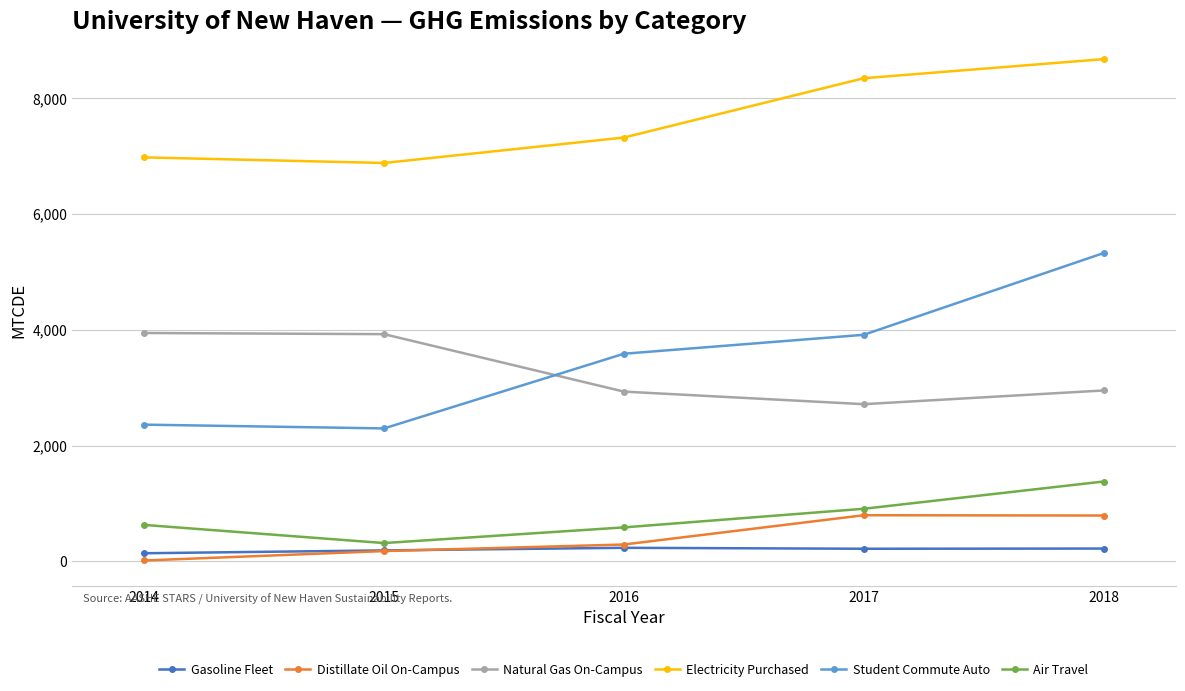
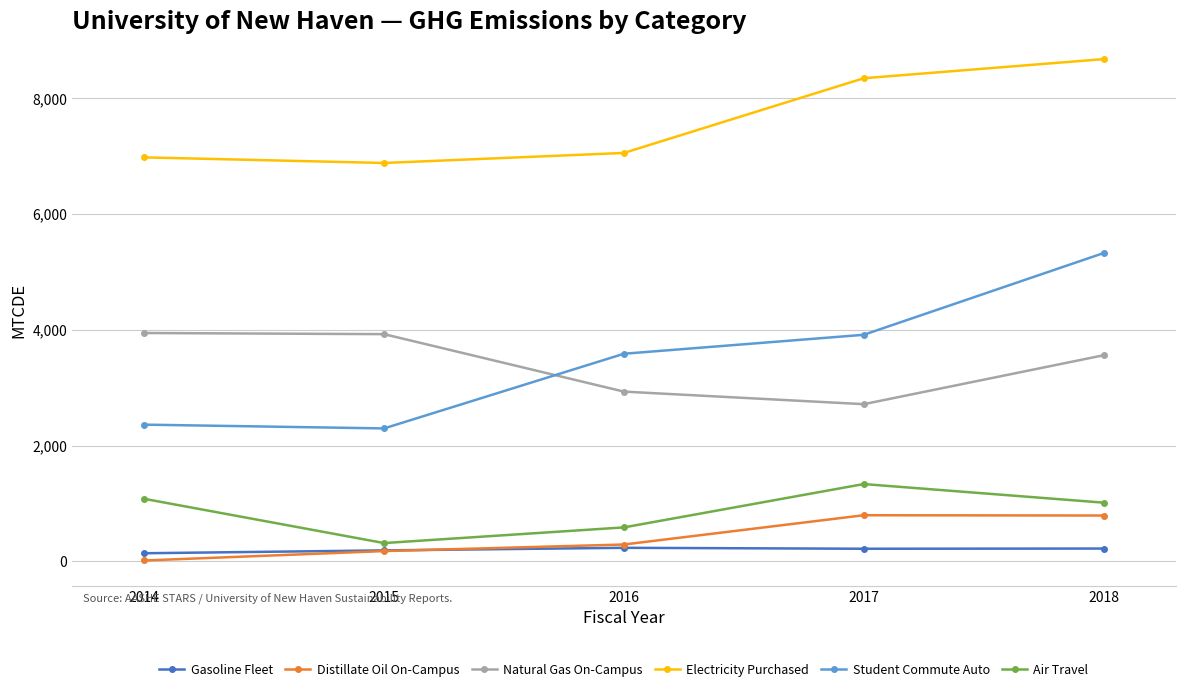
  {
    "Distillate Oil On-Campus": {
      "2014": "0",
      "2016": "300",
      "2017": "800",
      "2018": "800"
    },
    "Natural Gas On-Campus": {
      "2014": "3,900",
      "2015": "3,900",
      "2016": "2,900",
      "2017": "2,700",
-     "2018": "3,000"
+     "2018": "3,600"
    },
    "Electricity Purchased": {
      "2014": "7,000",
      "2015": "6,900",
-     "2016": "7,300",
+     "2016": "7,000",
      "2017": "8,300",
      "2018": "8,700"
    },
    "Air Travel": {
-     "2014": "600",
+     "2014": "1,100",
      "2015": "300",
      "2016": "600",
-     "2017": "900",
-     "2018": "1,400"
+     "2017": "1,300",
+     "2018": "1,000"
    }
  }
